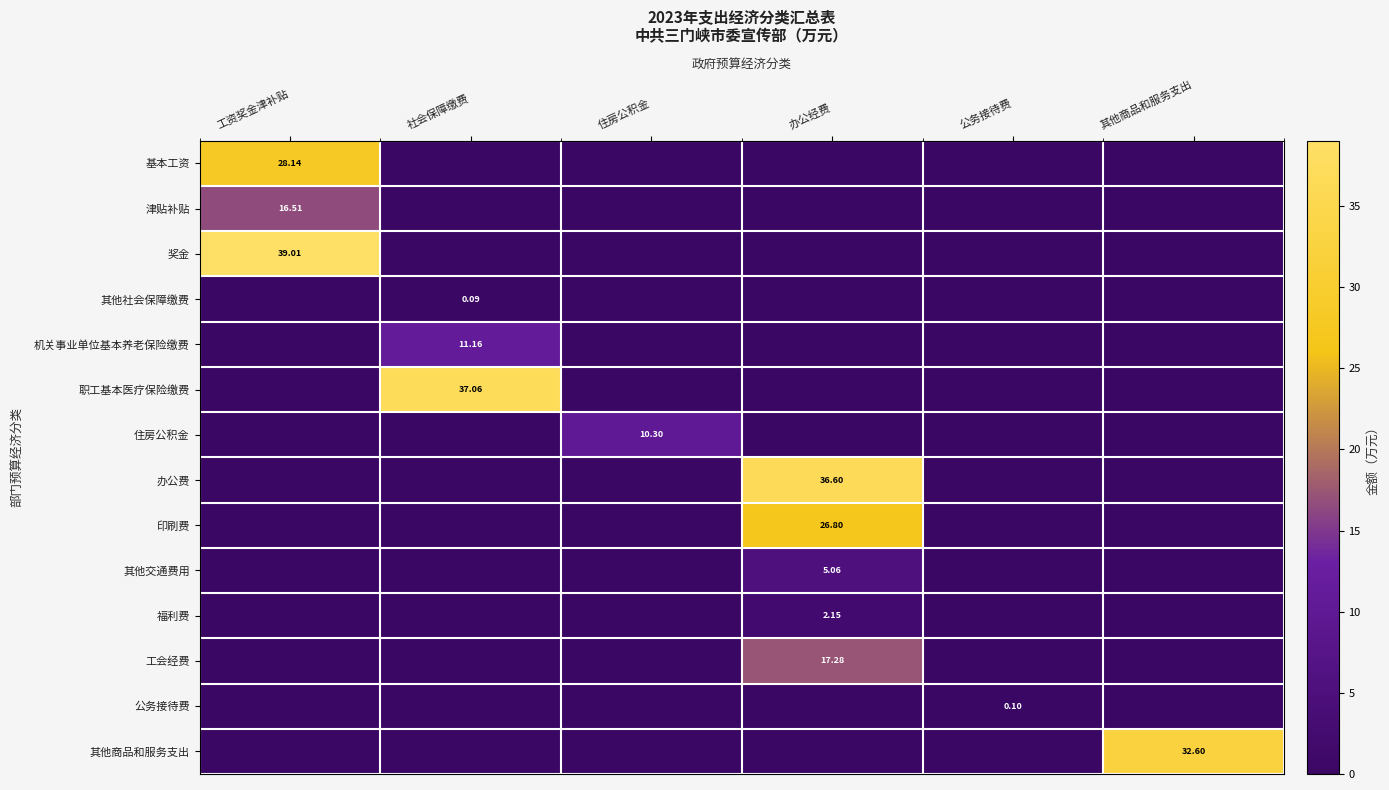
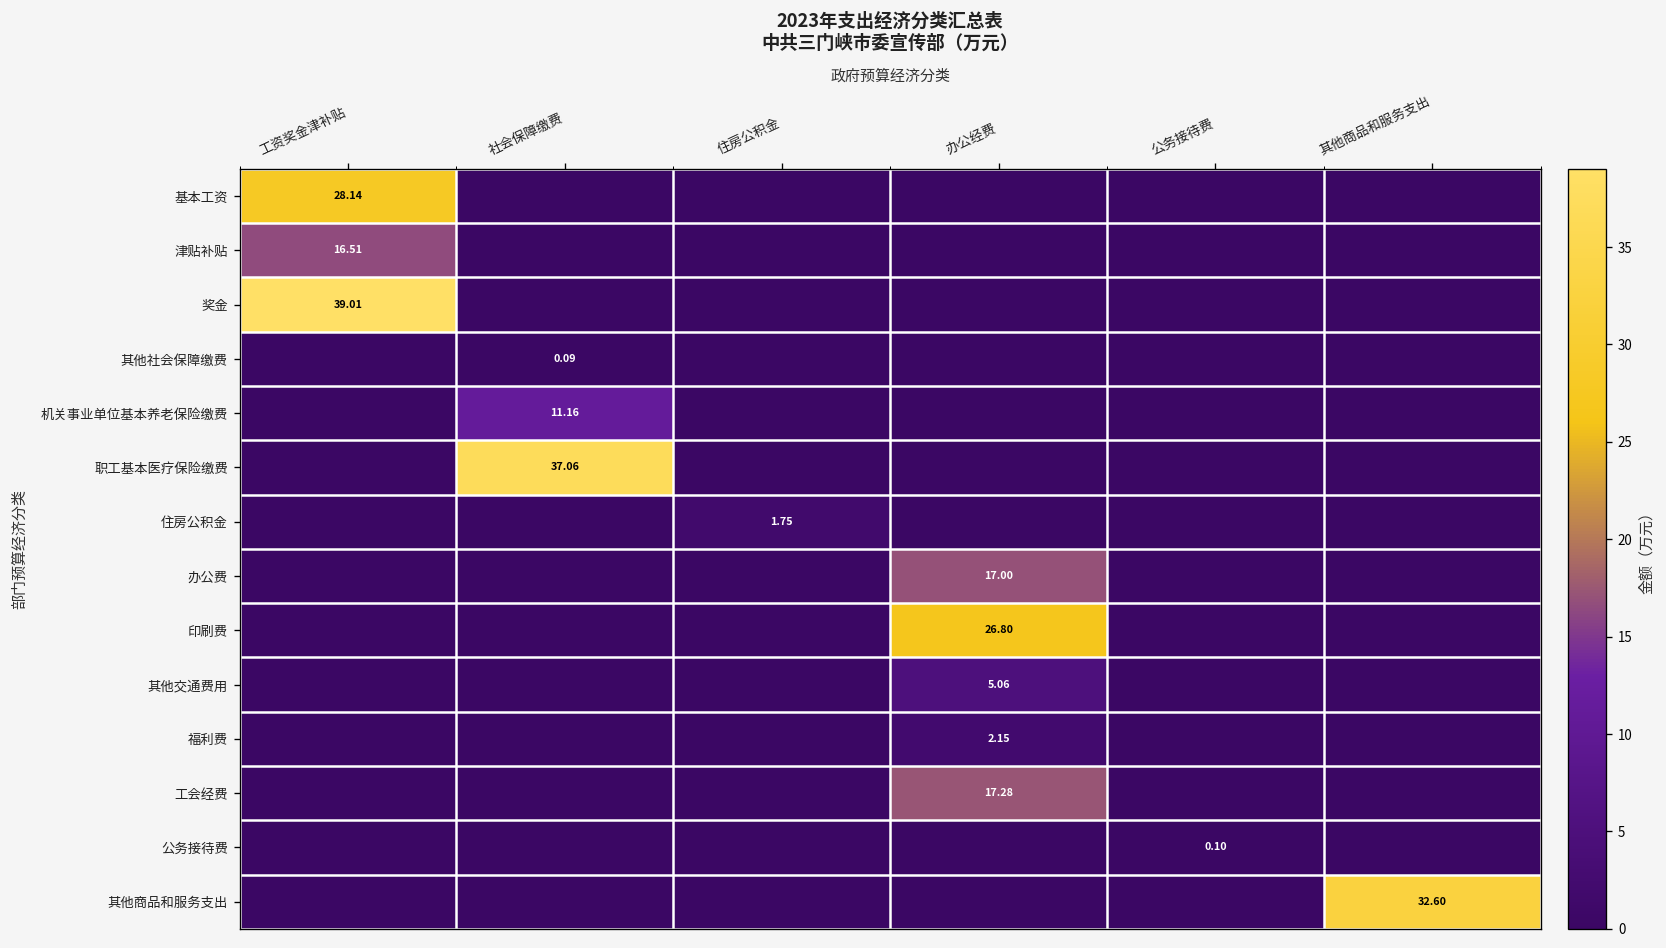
  {
    "基本工资": {
      "工资奖金津补贴": 28.14
    },
    "津贴补贴": {
      "工资奖金津补贴": 16.51
    },
    "奖金": {
      "工资奖金津补贴": 39.01
    },
    "其他社会保障缴费": {
      "社会保障缴费": 0.09
    },
    "机关事业单位基本养老保险缴费": {
      "社会保障缴费": 11.16
    },
    "职工基本医疗保险缴费": {
      "社会保障缴费": 37.06
    },
    "住房公积金": {
-     "住房公积金": 10.30
+     "住房公积金": 1.75
    },
    "办公费": {
-     "办公经费": 36.60
+     "办公经费": 17.00
    },
    "印刷费": {
      "办公经费": 26.80
    },
    "其他交通费用": {
      "办公经费": 5.06
    },
    "福利费": {
      "办公经费": 2.15
    },
    "工会经费": {
      "办公经费": 17.28
    },
    "公务接待费": {
      "公务接待费": 0.10
    },
    "其他商品和服务支出": {
      "其他商品和服务支出": 32.60
    }
  }
